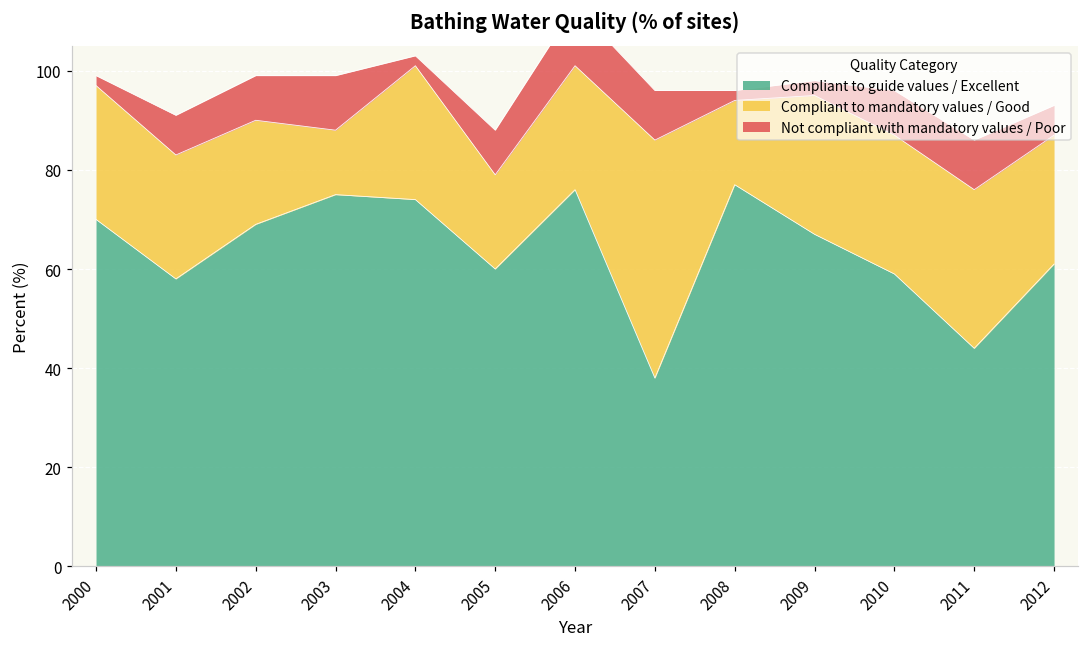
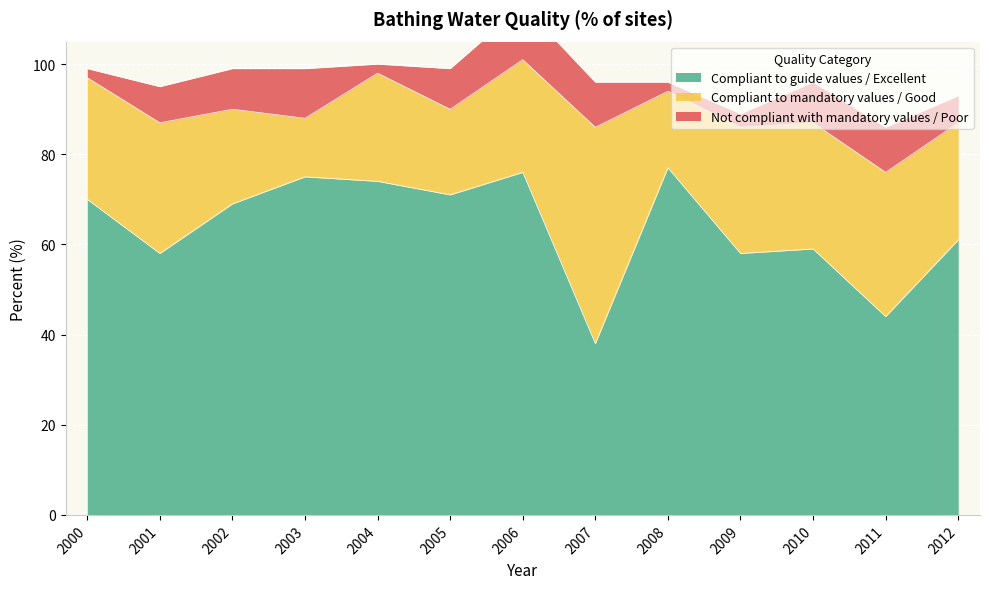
  {
    "Compliant to guide values / Excellent": {
      "2000": 70,
      "2001": 58,
      "2002": 69,
      "2003": 75,
      "2004": 74,
-     "2005": 60,
+     "2005": 71,
      "2006": 76,
      "2007": 38,
      "2008": 77,
-     "2009": 67,
+     "2009": 58,
      "2010": 59,
      "2011": 44,
      "2012": 61
    },
    "Compliant to mandatory values / Good": {
      "2000": 27,
-     "2001": 25,
+     "2001": 29,
      "2002": 21,
      "2003": 13,
-     "2004": 27,
+     "2004": 24,
      "2005": 19,
      "2006": 25,
      "2007": 48,
      "2008": 17,
      "2011": 32
    },
    "Not compliant with mandatory values / Poor": {
      "2000": 2,
      "2001": 8,
      "2002": 9,
      "2003": 11,
      "2004": 2,
      "2005": 9,
      "2007": 10,
      "2008": 2
    }
  }
